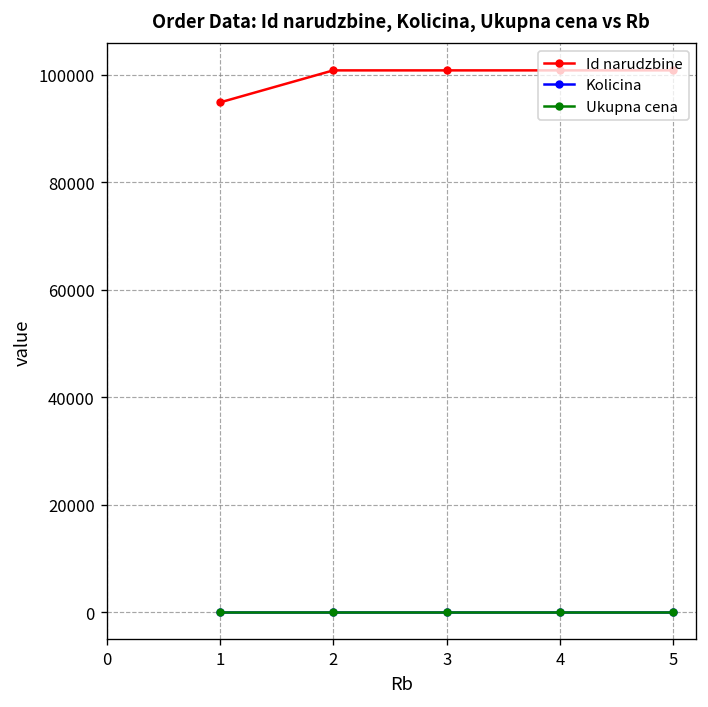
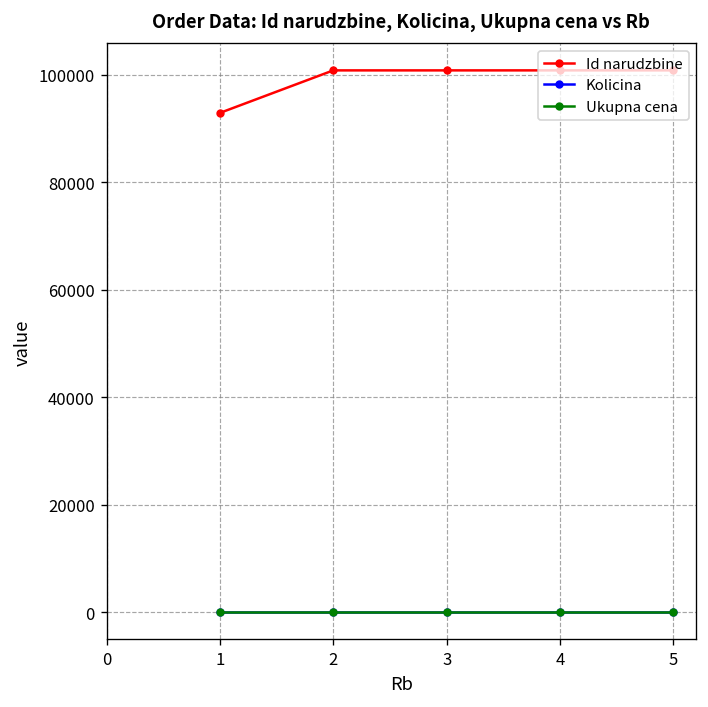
  {
    "Id narudzbine": {
-     "1": 95000,
+     "1": 93000,
      "2": 101000,
      "3": 101000
    },
    "Ukupna cena": {
      "1": 0,
      "2": 0,
      "3": 0,
      "4": 0,
      "5": 0
    }
  }
